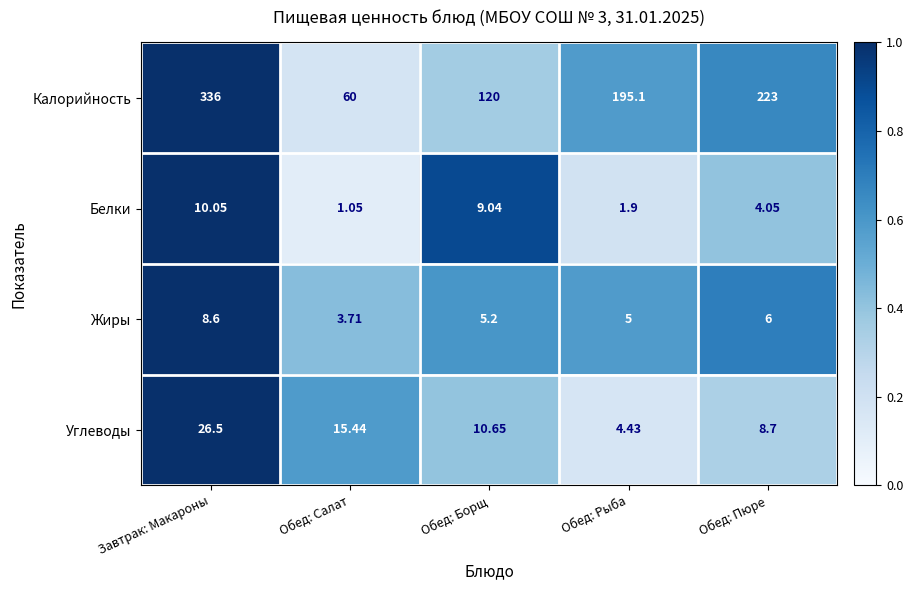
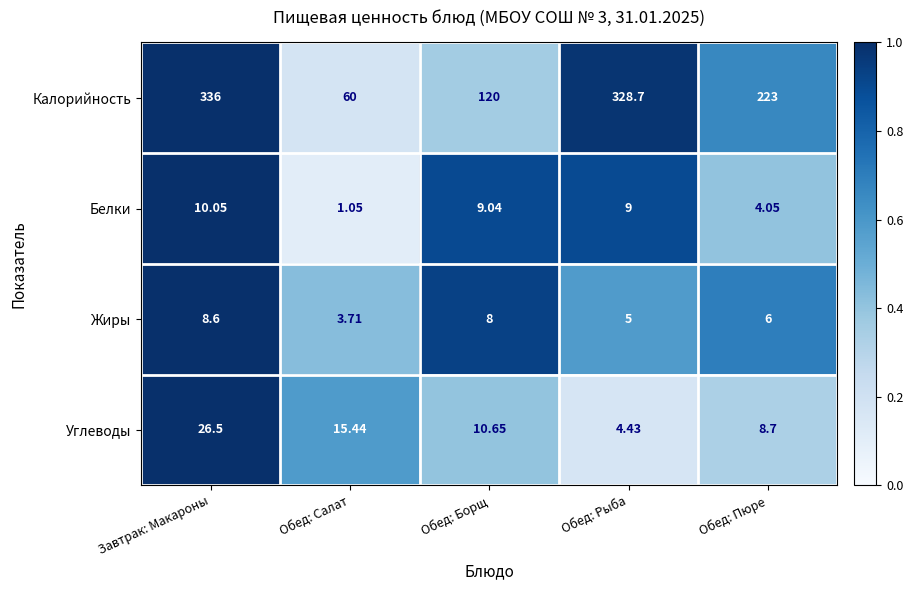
  {
    "Калорийность": {
      "Завтрак: Макароны": 336,
      "Обед: Салат": 60,
      "Обед: Борщ": 120,
-     "Обед: Рыба": 195.1,
+     "Обед: Рыба": 328.7,
      "Обед: Пюре": 223
    },
    "Белки": {
      "Завтрак: Макароны": 10.05,
      "Обед: Салат": 1.05,
      "Обед: Борщ": 9.04,
-     "Обед: Рыба": 1.9,
+     "Обед: Рыба": 9,
      "Обед: Пюре": 4.05
    },
    "Жиры": {
      "Завтрак: Макароны": 8.6,
      "Обед: Салат": 3.71,
-     "Обед: Борщ": 5.2,
+     "Обед: Борщ": 8,
      "Обед: Рыба": 5,
      "Обед: Пюре": 6
    },
    "Углеводы": {
      "Завтрак: Макароны": 26.5,
      "Обед: Салат": 15.44,
      "Обед: Борщ": 10.65,
      "Обед: Рыба": 4.43,
      "Обед: Пюре": 8.7
    }
  }
